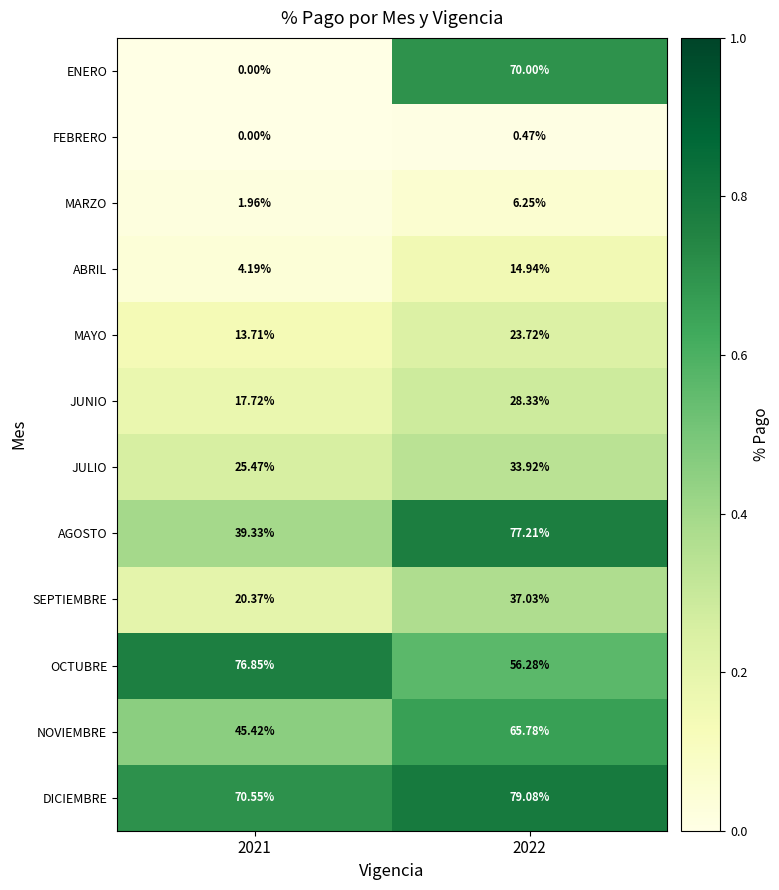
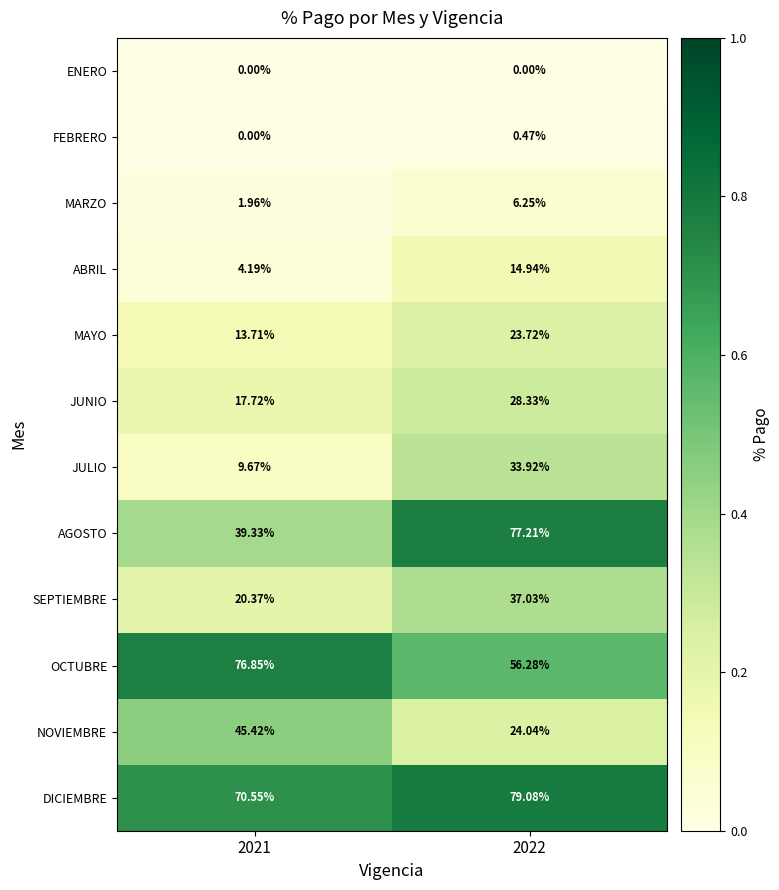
  {
    "ENERO": {
      "2021": "0.00%",
-     "2022": "70.00%"
+     "2022": "0.00%"
    },
    "FEBRERO": {
      "2021": "0.00%",
      "2022": "0.47%"
    },
    "MARZO": {
      "2021": "1.96%",
      "2022": "6.25%"
    },
    "ABRIL": {
      "2021": "4.19%",
      "2022": "14.94%"
    },
    "MAYO": {
      "2021": "13.71%",
      "2022": "23.72%"
    },
    "JUNIO": {
      "2021": "17.72%",
      "2022": "28.33%"
    },
    "JULIO": {
-     "2021": "25.47%",
+     "2021": "9.67%",
      "2022": "33.92%"
    },
    "AGOSTO": {
      "2021": "39.33%",
      "2022": "77.21%"
    },
    "SEPTIEMBRE": {
      "2021": "20.37%",
      "2022": "37.03%"
    },
    "OCTUBRE": {
      "2021": "76.85%",
      "2022": "56.28%"
    },
    "NOVIEMBRE": {
      "2021": "45.42%",
-     "2022": "65.78%"
+     "2022": "24.04%"
    },
    "DICIEMBRE": {
      "2021": "70.55%",
      "2022": "79.08%"
    }
  }
